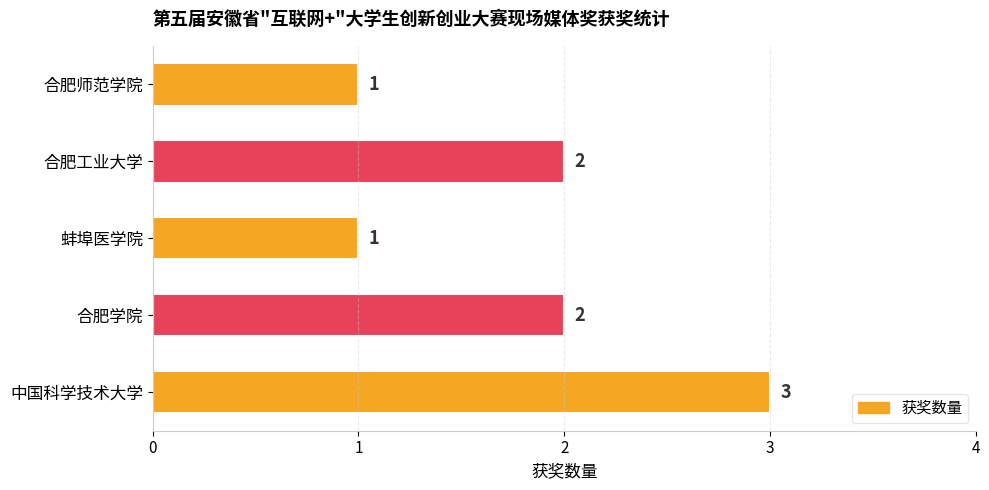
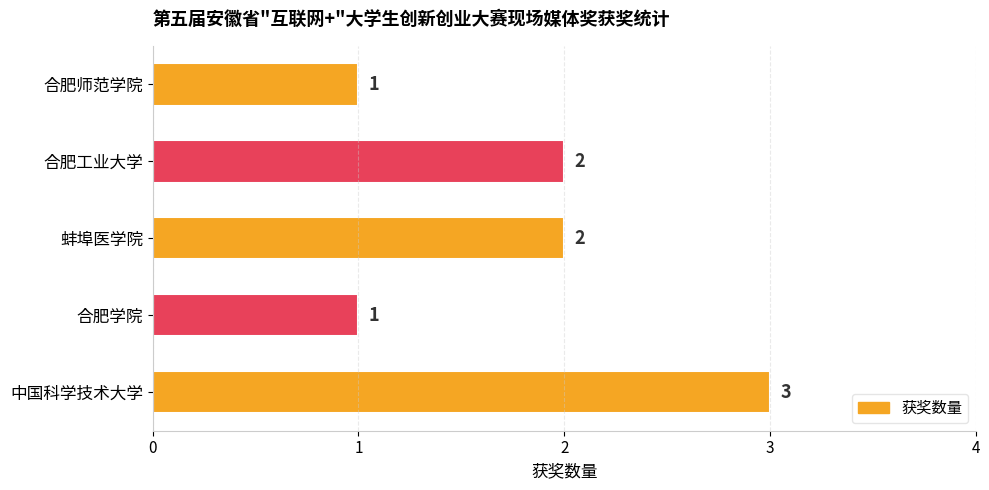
  {
    "合肥师范学院": 1,
    "合肥工业大学": 2,
-   "蚌埠医学院": 1,
-   "合肥学院": 2,
+   "蚌埠医学院": 2,
+   "合肥学院": 1,
    "中国科学技术大学": 3
  }
